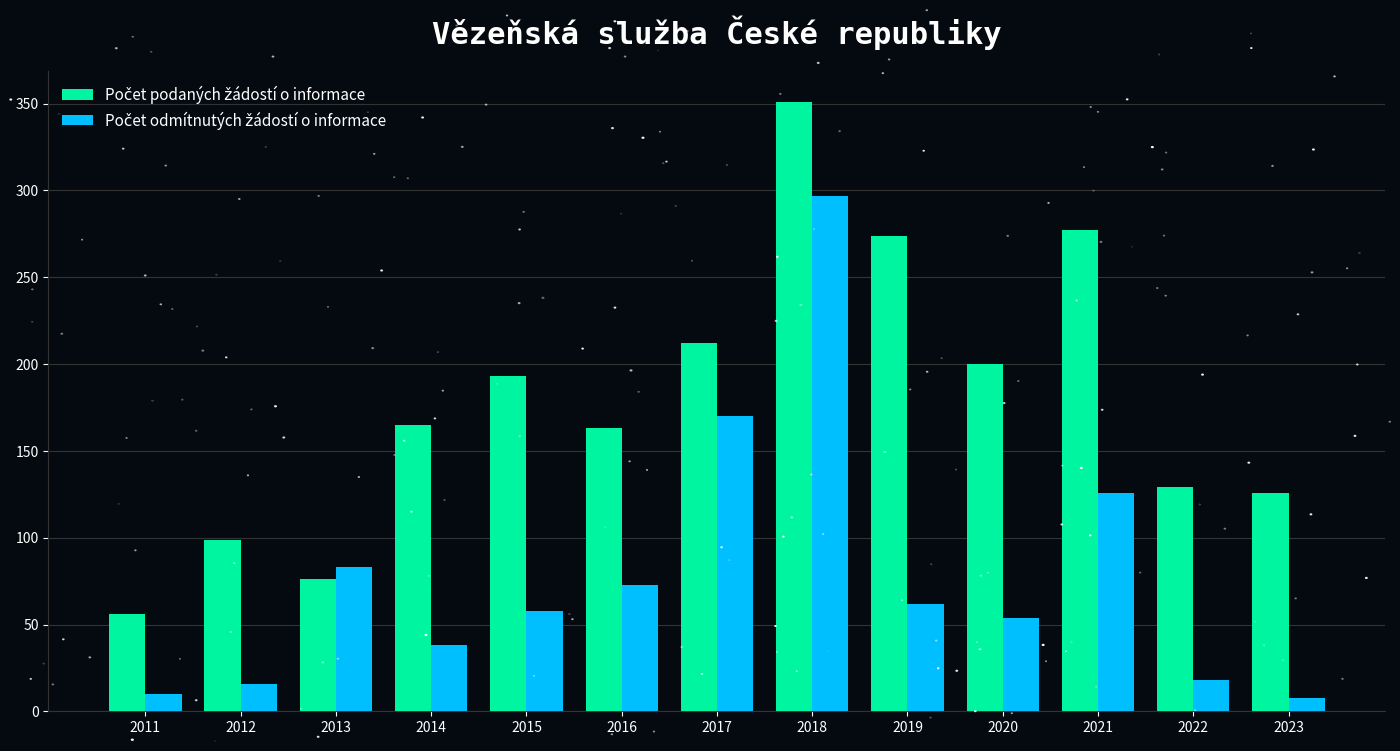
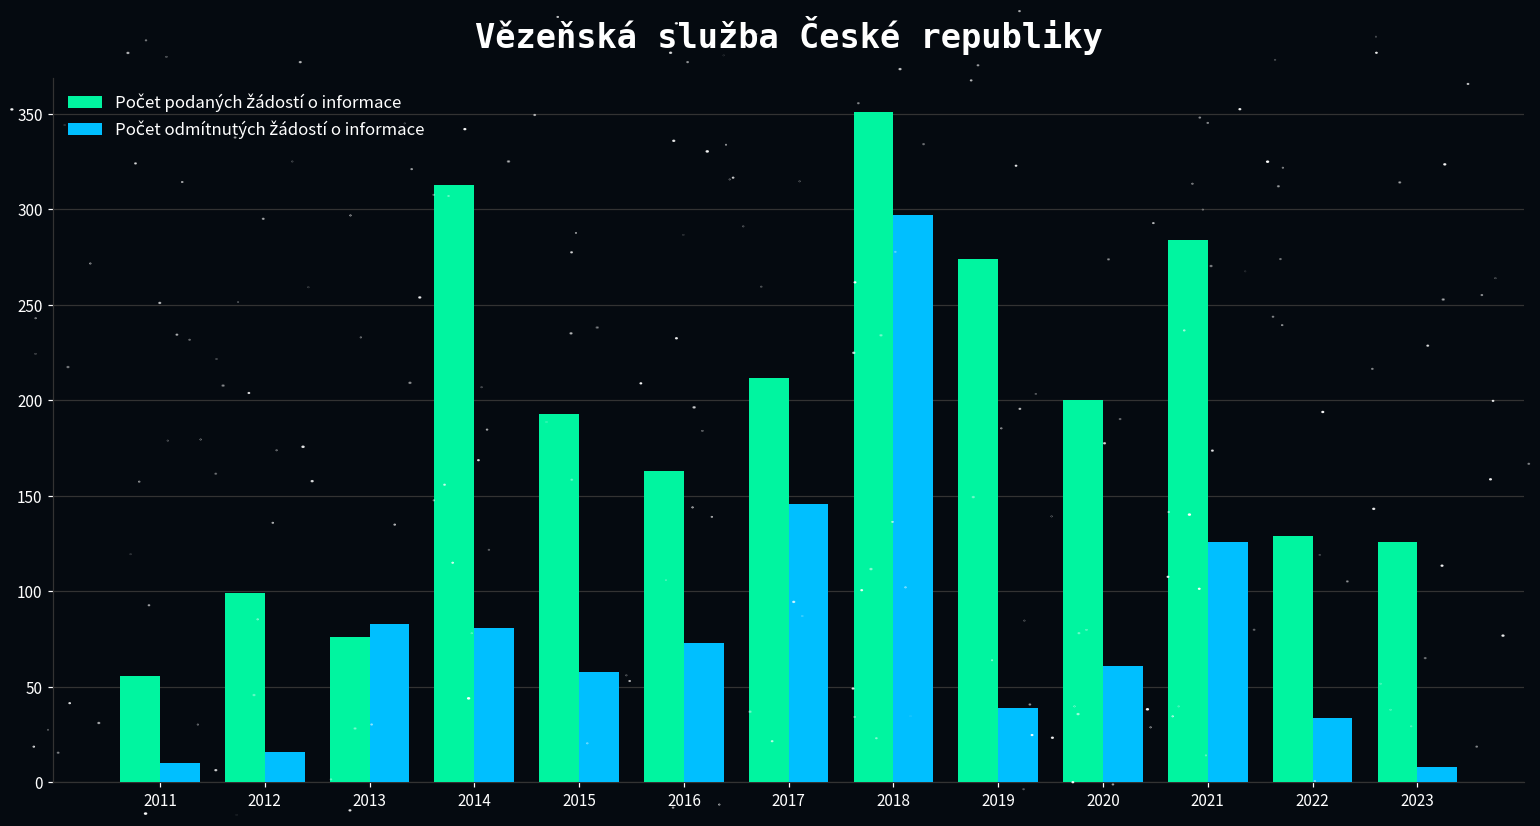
  {
    "Počet podaných žádostí o informace": {
      "2011": 56,
      "2012": 99,
      "2013": 76,
-     "2014": 165,
+     "2014": 313,
      "2015": 193,
      "2016": 163,
      "2017": 212,
      "2018": 351,
      "2019": 274,
      "2020": 200,
-     "2021": 277,
+     "2021": 284,
      "2022": 129,
      "2023": 126
    },
    "Počet odmítnutých žádostí o informace": {
      "2011": 10,
      "2012": 16,
      "2013": 83,
-     "2014": 38,
+     "2014": 81,
      "2015": 58,
      "2016": 73,
-     "2017": 170,
+     "2017": 146,
      "2018": 297,
-     "2019": 62,
-     "2020": 54,
+     "2019": 39,
+     "2020": 61,
      "2021": 126,
-     "2022": 18,
+     "2022": 34,
      "2023": 8
    }
  }
